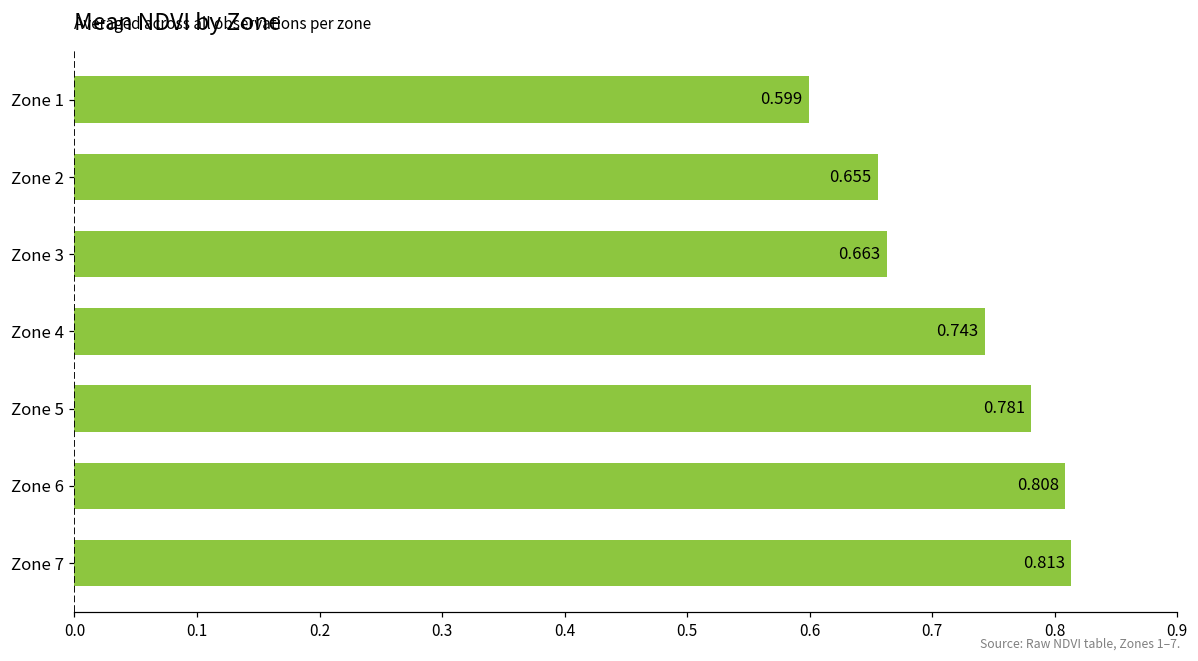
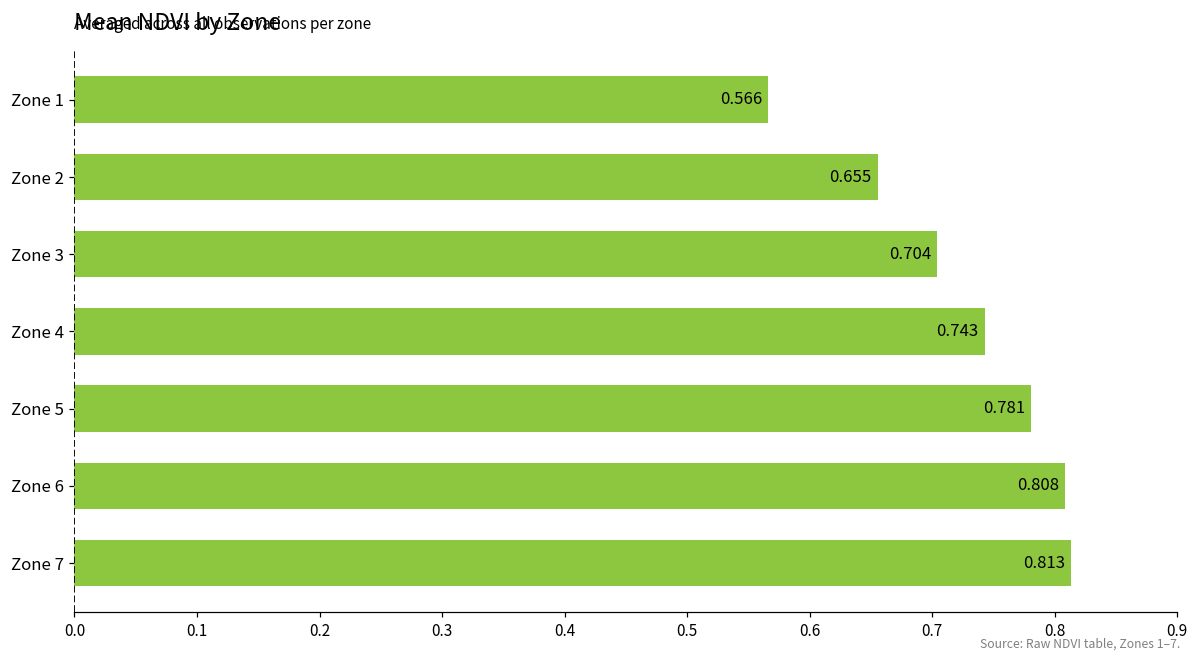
  {
-   "Zone 1": 0.599,
+   "Zone 1": 0.566,
    "Zone 2": 0.655,
-   "Zone 3": 0.663,
+   "Zone 3": 0.704,
    "Zone 4": 0.743,
    "Zone 5": 0.781,
    "Zone 6": 0.808,
    "Zone 7": 0.813
  }
